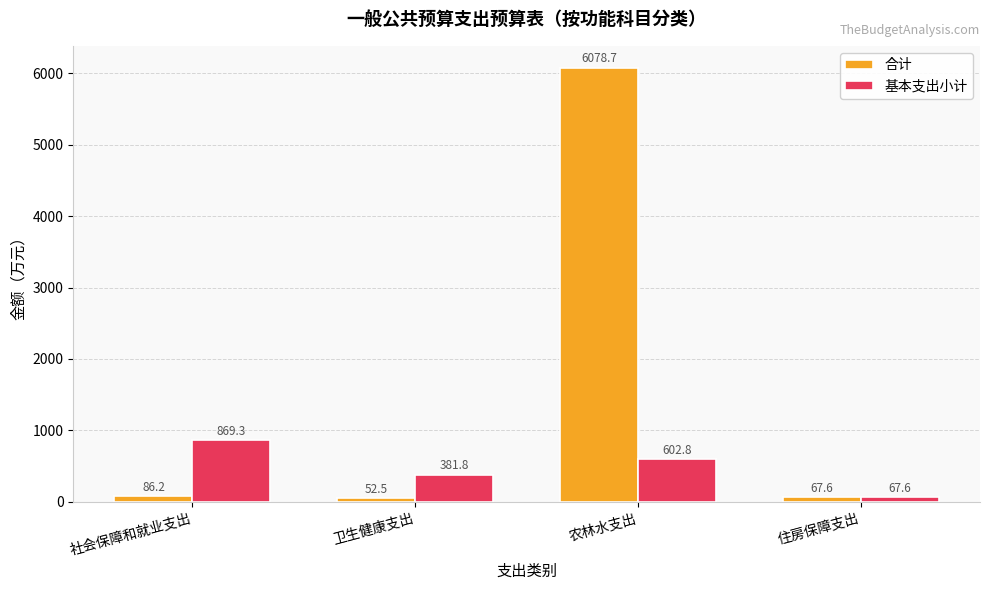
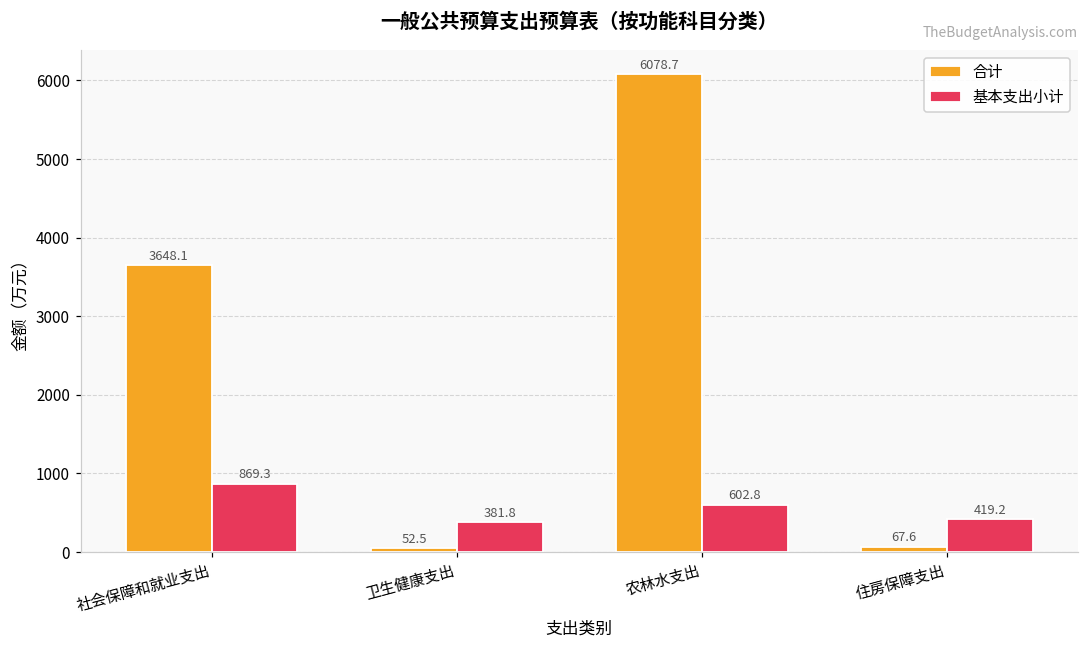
  {
    "合计": {
-     "社会保障和就业支出": 86.2,
+     "社会保障和就业支出": 3648.1,
      "卫生健康支出": 52.5,
      "农林水支出": 6078.7,
      "住房保障支出": 67.6
    },
    "基本支出小计": {
      "社会保障和就业支出": 869.3,
      "卫生健康支出": 381.8,
      "农林水支出": 602.8,
-     "住房保障支出": 67.6
+     "住房保障支出": 419.2
    }
  }
